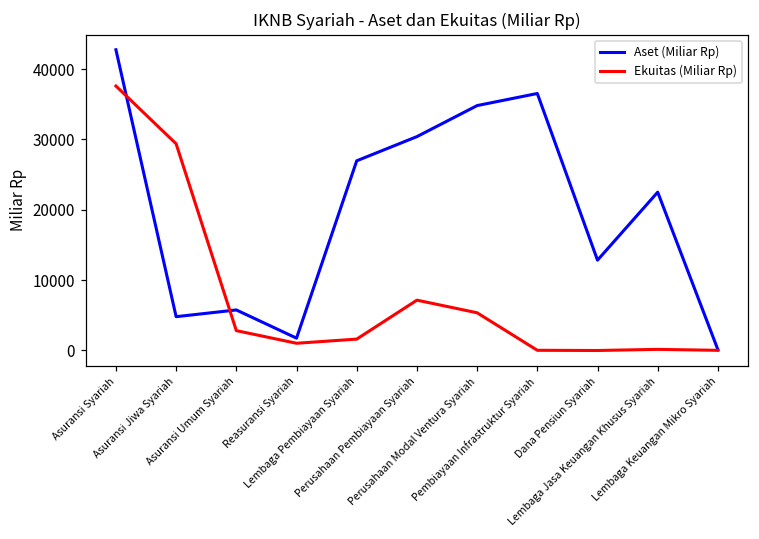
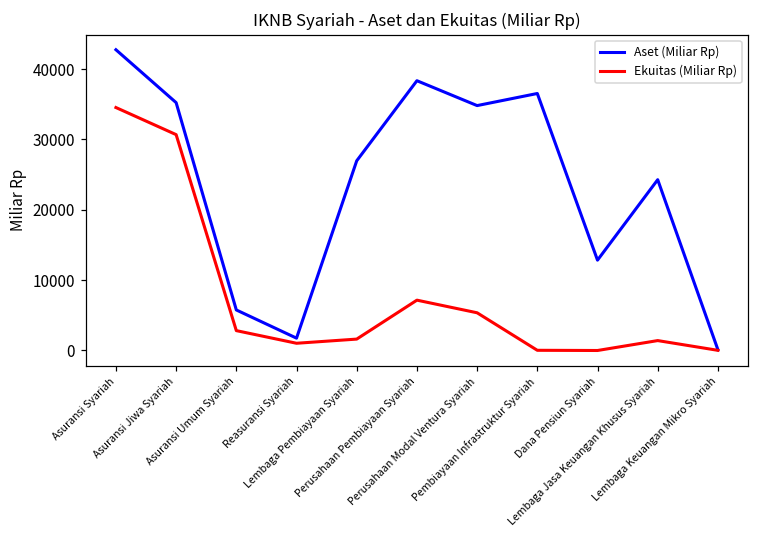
  {
    "Aset (Miliar Rp)": {
      "Asuransi Syariah": 43000,
-     "Asuransi Jiwa Syariah": 5000,
+     "Asuransi Jiwa Syariah": 35000,
      "Asuransi Umum Syariah": 6000,
      "Reasuransi Syariah": 2000,
      "Lembaga Pembiayaan Syariah": 27000,
-     "Perusahaan Pembiayaan Syariah": 30000,
+     "Perusahaan Pembiayaan Syariah": 38000,
      "Perusahaan Modal Ventura Syariah": 35000,
      "Pembiayaan Infrastruktur Syariah": 37000,
      "Dana Pensiun Syariah": 13000,
-     "Lembaga Jasa Keuangan Khusus Syariah": 23000
+     "Lembaga Jasa Keuangan Khusus Syariah": 24000
    },
    "Ekuitas (Miliar Rp)": {
-     "Asuransi Syariah": 38000,
-     "Asuransi Jiwa Syariah": 29000,
+     "Asuransi Syariah": 35000,
+     "Asuransi Jiwa Syariah": 31000,
      "Asuransi Umum Syariah": 3000,
      "Reasuransi Syariah": 1000,
      "Lembaga Pembiayaan Syariah": 2000,
      "Perusahaan Pembiayaan Syariah": 7000,
      "Perusahaan Modal Ventura Syariah": 5000,
      "Pembiayaan Infrastruktur Syariah": 0,
      "Dana Pensiun Syariah": 0,
-     "Lembaga Jasa Keuangan Khusus Syariah": 0
+     "Lembaga Jasa Keuangan Khusus Syariah": 1000
    }
  }
